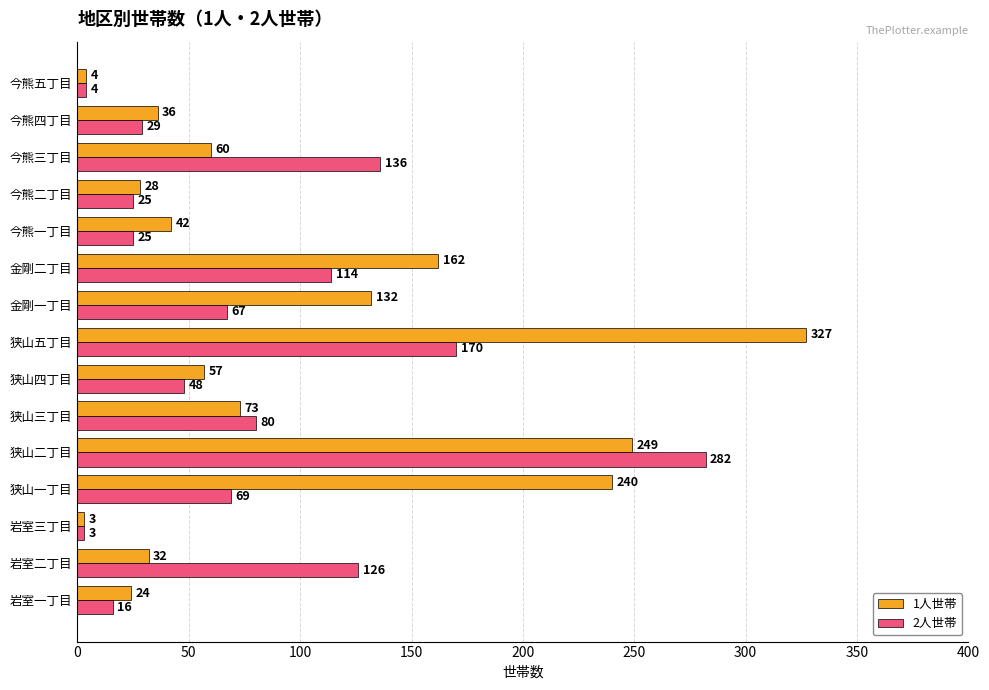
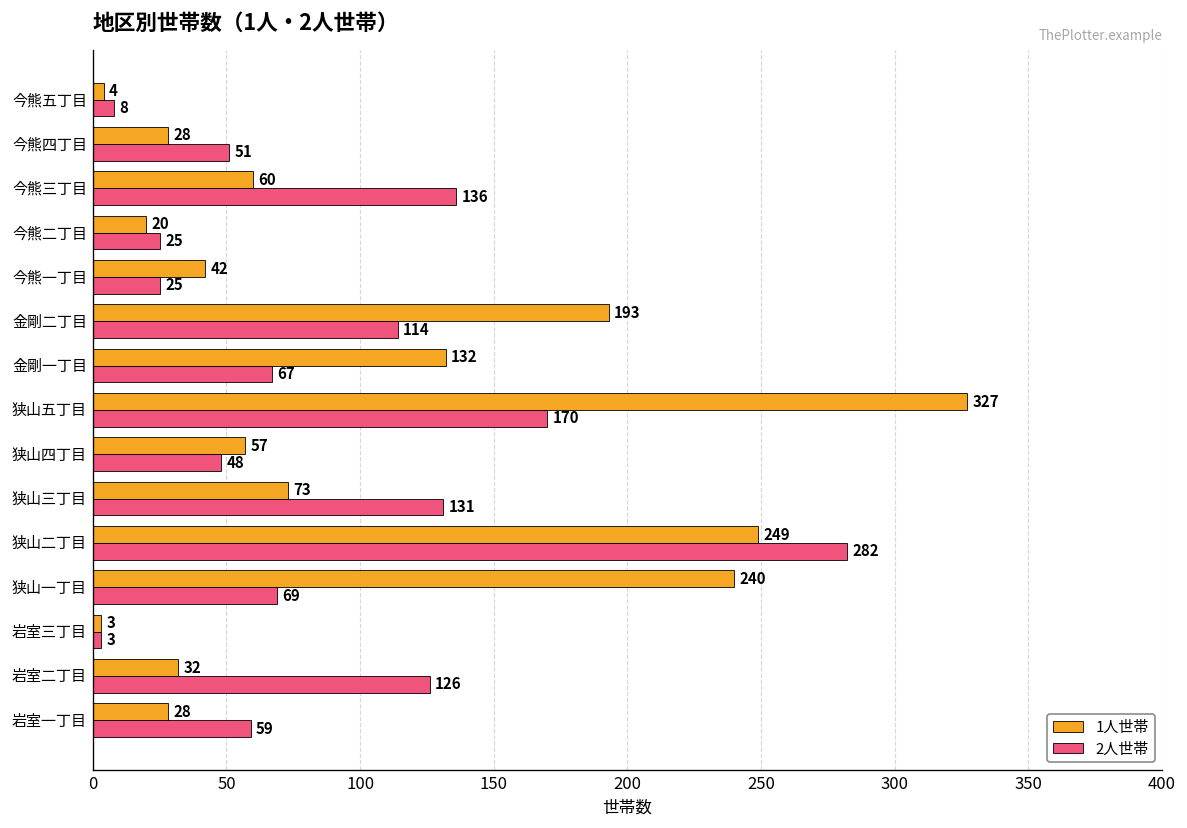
  {
    "1人世帯": {
      "今熊五丁目": 4,
-     "今熊四丁目": 36,
+     "今熊四丁目": 28,
      "今熊三丁目": 60,
-     "今熊二丁目": 28,
+     "今熊二丁目": 20,
      "今熊一丁目": 42,
-     "金剛二丁目": 162,
+     "金剛二丁目": 193,
      "金剛一丁目": 132,
      "狭山五丁目": 327,
      "狭山四丁目": 57,
      "狭山三丁目": 73,
      "狭山二丁目": 249,
      "狭山一丁目": 240,
      "岩室三丁目": 3,
      "岩室二丁目": 32,
-     "岩室一丁目": 24
+     "岩室一丁目": 28
    },
    "2人世帯": {
-     "今熊五丁目": 4,
-     "今熊四丁目": 29,
+     "今熊五丁目": 8,
+     "今熊四丁目": 51,
      "今熊三丁目": 136,
      "今熊二丁目": 25,
      "今熊一丁目": 25,
      "金剛二丁目": 114,
      "金剛一丁目": 67,
      "狭山五丁目": 170,
      "狭山四丁目": 48,
-     "狭山三丁目": 80,
+     "狭山三丁目": 131,
      "狭山二丁目": 282,
      "狭山一丁目": 69,
      "岩室三丁目": 3,
      "岩室二丁目": 126,
-     "岩室一丁目": 16
+     "岩室一丁目": 59
    }
  }
